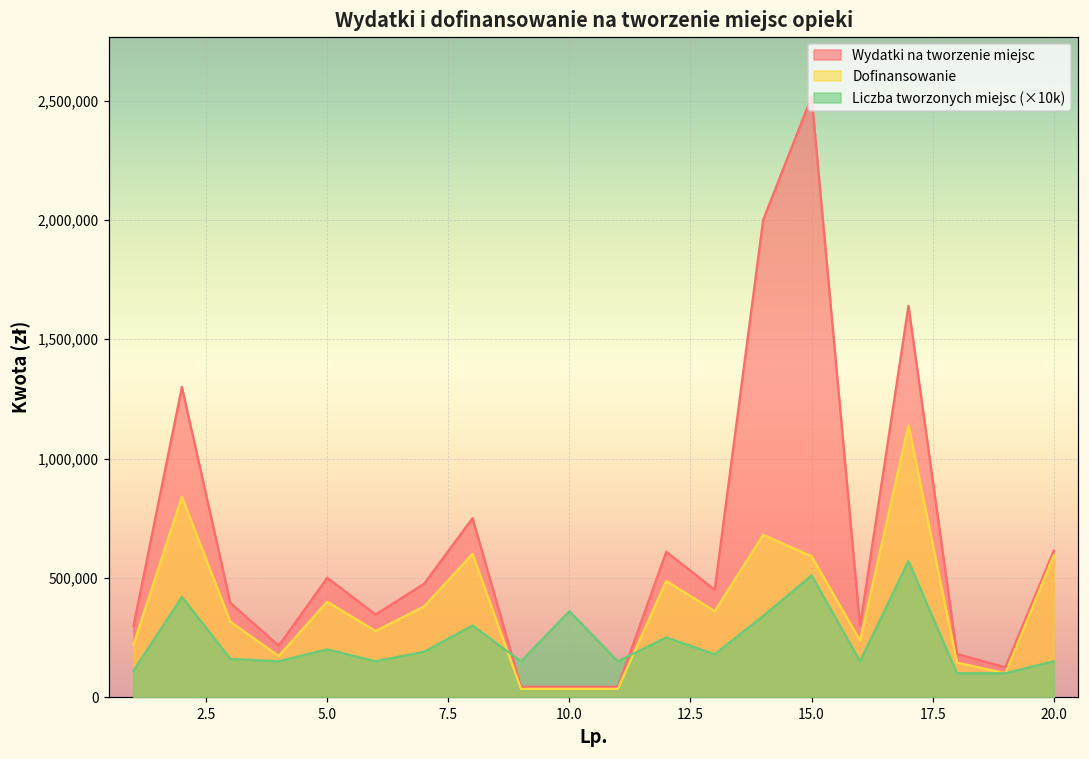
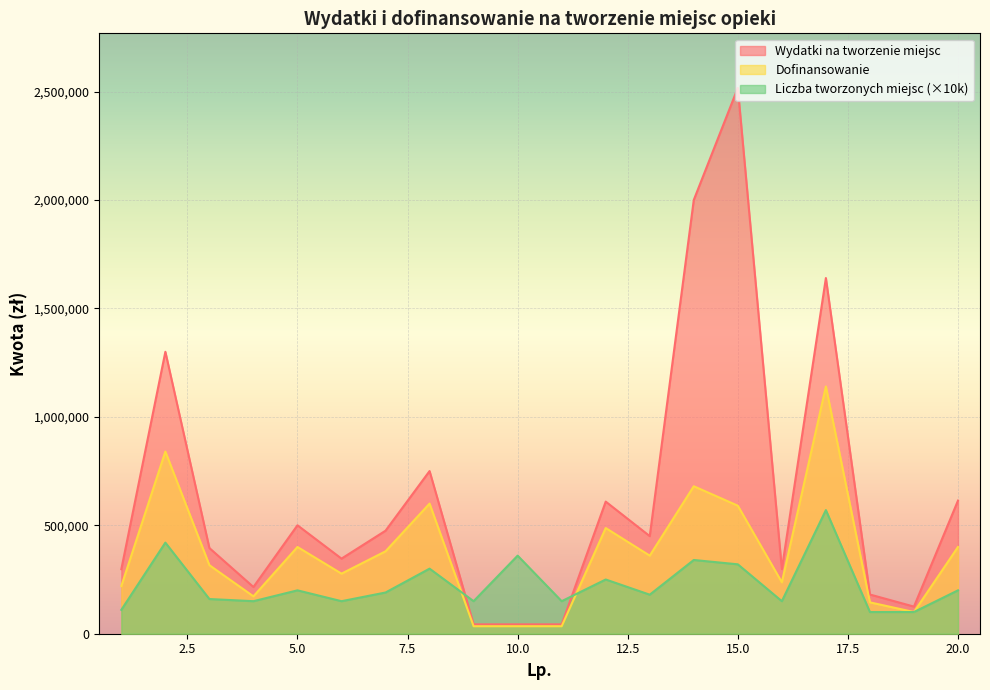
  {
    "Wydatki na tworzenie miejsc": {
      "5.0": "500,000",
      "20.0": "610,000"
    },
    "Dofinansowanie": {
      "5.0": "400,000",
      "15.0": "590,000",
-     "20.0": "590,000"
+     "20.0": "400,000"
    },
    "Liczba tworzonych miejsc (×10k)": {
      "5.0": "200,000",
      "10.0": "360,000",
-     "15.0": "510,000",
-     "20.0": "150,000"
+     "15.0": "320,000",
+     "20.0": "200,000"
    }
  }
